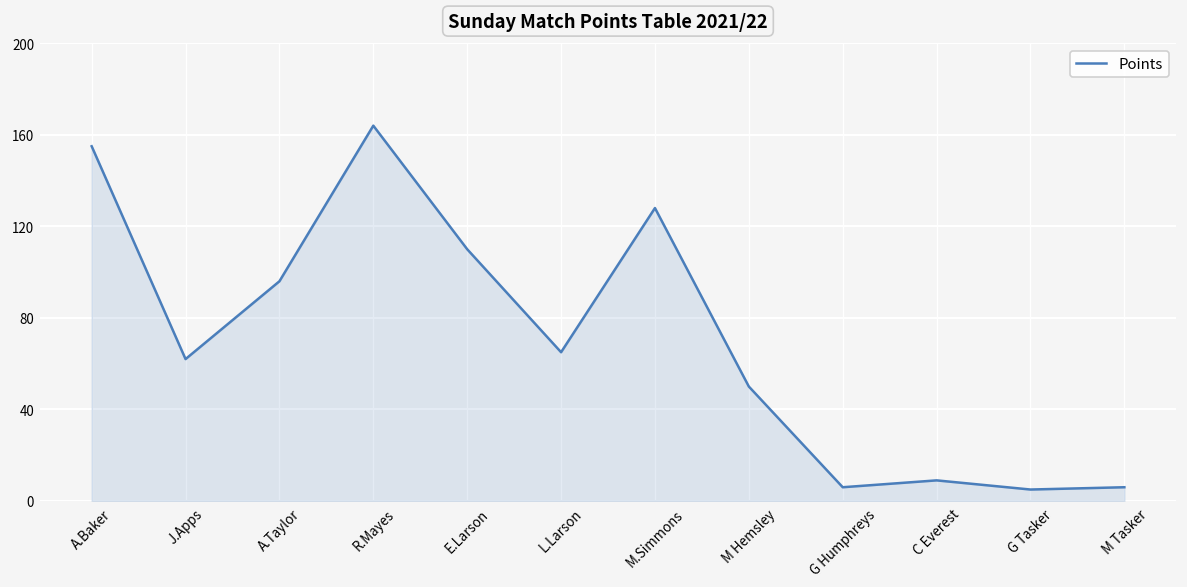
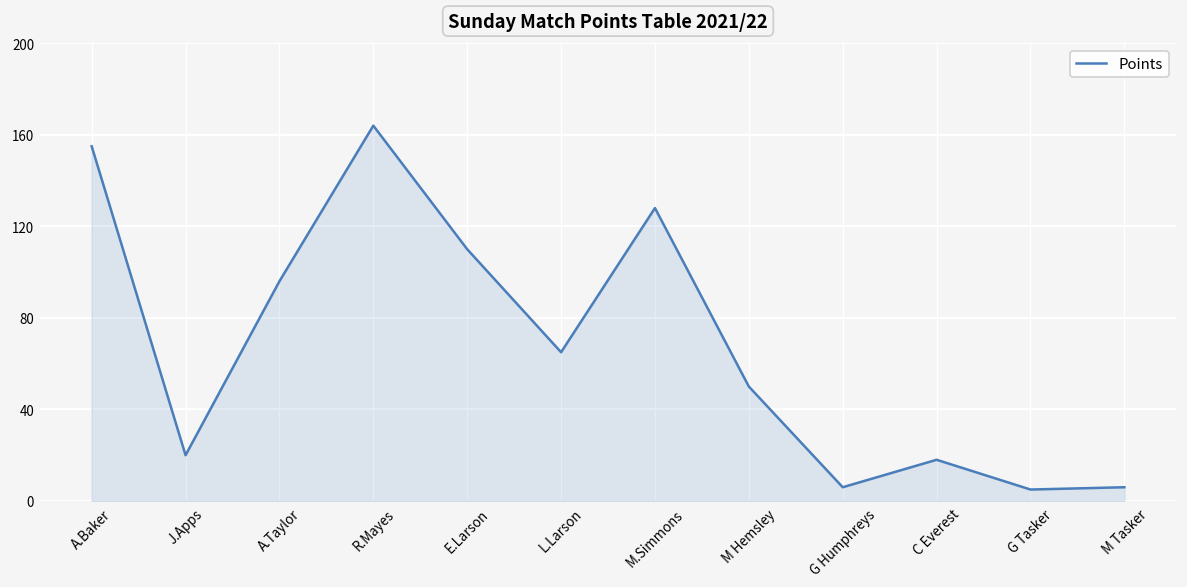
  {
    "A.Baker": 155,
-   "J.Apps": 62,
+   "J.Apps": 20,
    "A.Taylor": 96,
    "R.Mayes": 164,
    "E.Larson": 110,
    "L.Larson": 65,
    "M.Simmons": 128,
    "M Hemsley": 50,
    "G Humphreys": 6,
-   "C Everest": 9,
+   "C Everest": 18,
    "G Tasker": 5,
    "M Tasker": 6
  }
